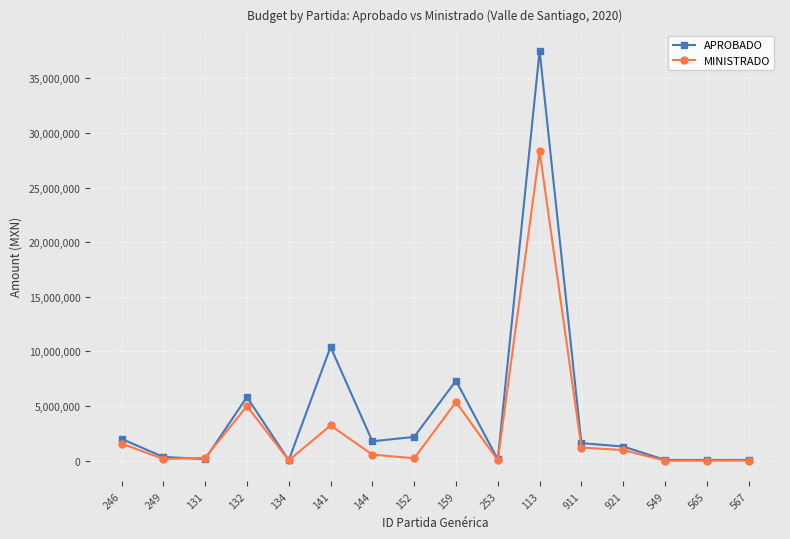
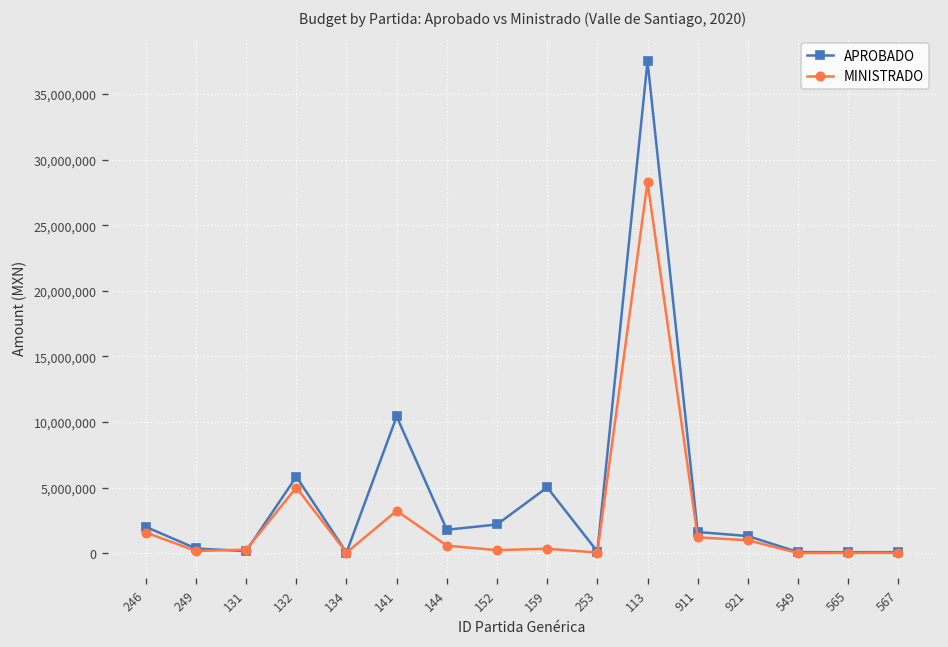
  {
    "APROBADO": {
      "246": "2,000,000",
      "132": "5,800,000",
      "141": "10,400,000",
      "144": "1,800,000",
      "152": "2,200,000",
-     "159": "7,300,000",
+     "159": "5,000,000",
      "113": "37,500,000",
      "911": "1,600,000",
      "921": "1,300,000"
    },
    "MINISTRADO": {
      "246": "1,600,000",
      "132": "5,000,000",
      "141": "3,200,000",
      "144": "600,000",
      "152": "200,000",
-     "159": "5,400,000",
+     "159": "300,000",
      "113": "28,300,000",
      "911": "1,200,000",
      "921": "1,000,000"
    }
  }
